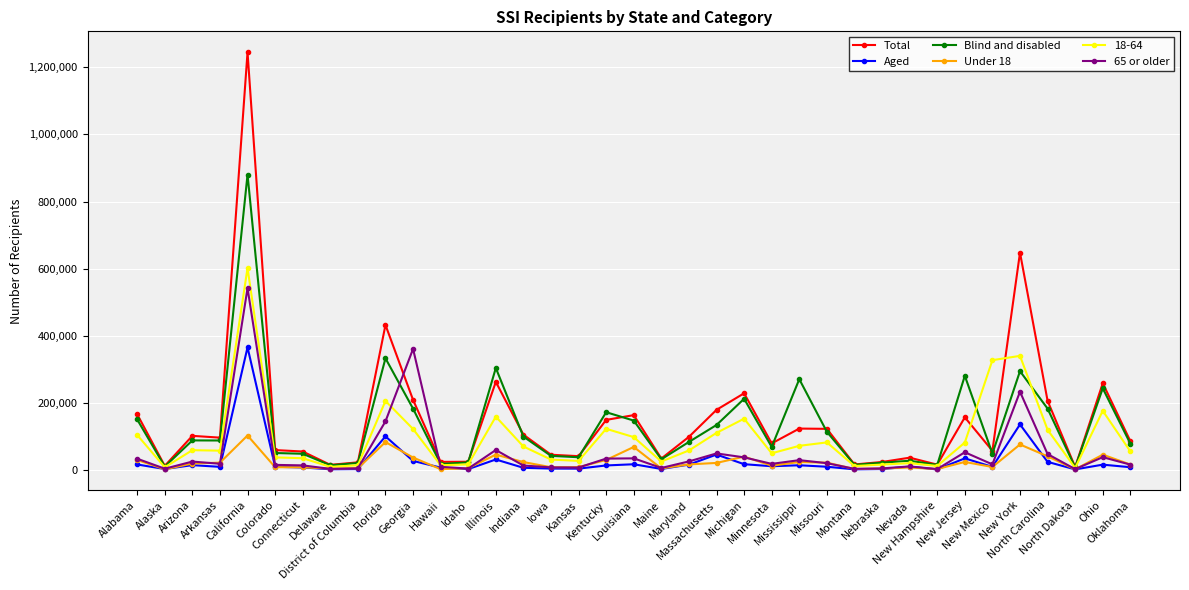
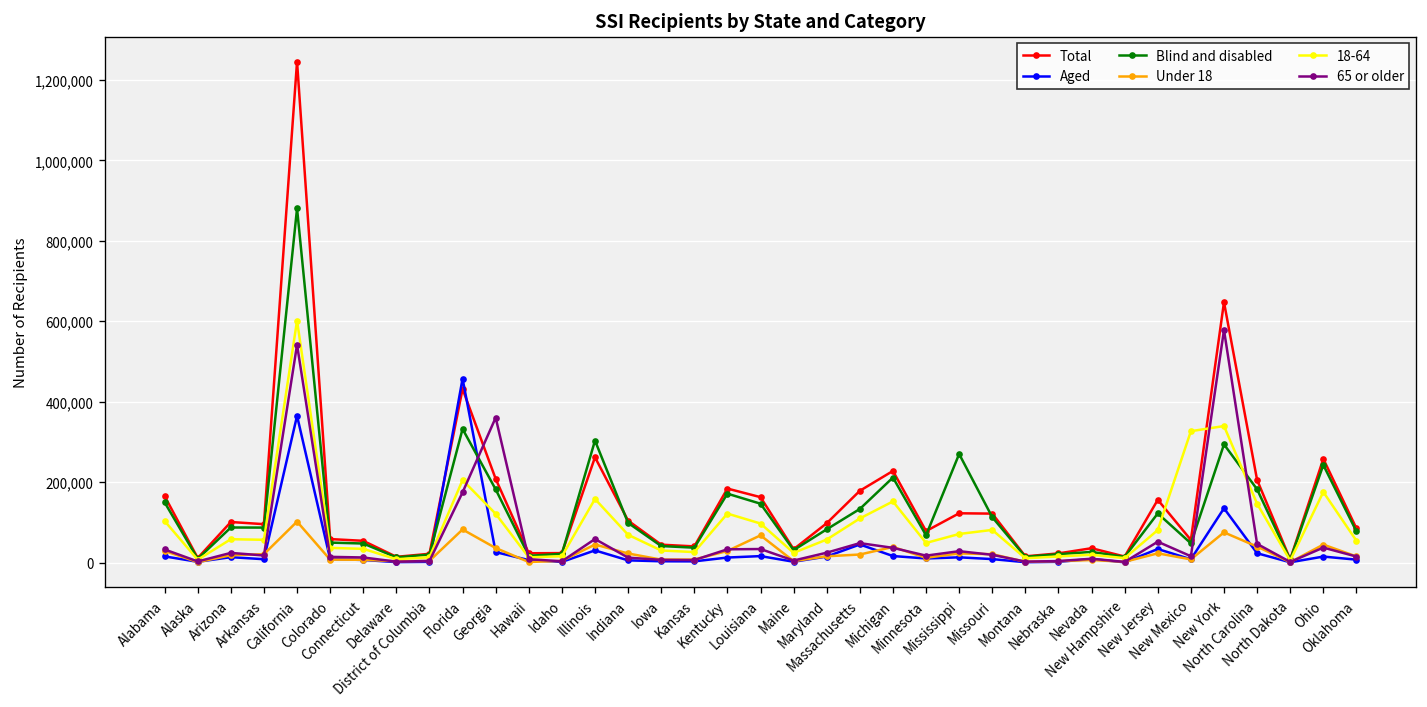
  {
    "Total": {
      "Alabama": "170,000",
      "Arizona": "100,000",
      "Arkansas": "100,000",
      "California": "1,250,000",
      "Colorado": "60,000",
      "Florida": "430,000",
      "Georgia": "210,000",
      "Illinois": "260,000",
-     "Kentucky": "150,000",
+     "Kentucky": "180,000",
      "Louisiana": "160,000",
      "Maryland": "100,000",
      "Massachusetts": "180,000",
      "Michigan": "230,000",
      "Minnesota": "80,000",
      "Mississippi": "120,000",
      "Missouri": "120,000",
      "Nevada": "40,000",
      "New Jersey": "160,000",
      "New Mexico": "60,000",
      "New York": "650,000",
      "North Carolina": "210,000",
      "Ohio": "260,000"
    },
    "Aged": {
      "Alabama": "20,000",
      "Arkansas": "10,000",
      "California": "360,000",
-     "Florida": "100,000",
+     "Florida": "460,000",
      "Georgia": "30,000",
      "Illinois": "30,000",
      "Kentucky": "10,000",
      "Louisiana": "20,000",
      "Michigan": "20,000",
      "Mississippi": "10,000",
      "Missouri": "10,000",
      "New Jersey": "30,000",
      "New York": "140,000",
      "North Carolina": "20,000",
      "Ohio": "20,000",
      "Oklahoma": "10,000"
    },
    "Blind and disabled": {
      "Alabama": "150,000",
      "Arizona": "90,000",
      "Arkansas": "90,000",
      "California": "880,000",
      "Colorado": "50,000",
      "Florida": "330,000",
      "Georgia": "180,000",
      "Illinois": "300,000",
      "Kentucky": "170,000",
      "Louisiana": "150,000",
      "Maryland": "80,000",
      "Massachusetts": "130,000",
      "Michigan": "210,000",
      "Minnesota": "70,000",
      "Mississippi": "270,000",
      "Missouri": "110,000",
-     "New Jersey": "280,000",
+     "New Jersey": "120,000",
      "New Mexico": "50,000",
      "New York": "290,000",
      "North Carolina": "180,000",
      "Ohio": "240,000"
    },
    "Under 18": {
      "California": "100,000",
      "Florida": "80,000",
      "Georgia": "40,000",
      "Illinois": "50,000",
      "Indiana": "20,000",
      "Louisiana": "70,000",
      "Massachusetts": "20,000",
      "New Jersey": "20,000",
      "New York": "80,000"
    },
    "18-64": {
      "Alabama": "100,000",
      "Arizona": "60,000",
      "Arkansas": "60,000",
      "California": "600,000",
      "Colorado": "40,000",
      "Connecticut": "30,000",
      "Florida": "210,000",
      "Georgia": "120,000",
      "Illinois": "160,000",
      "Indiana": "70,000",
      "Iowa": "30,000",
      "Kansas": "30,000",
      "Kentucky": "120,000",
      "Louisiana": "100,000",
      "Maryland": "60,000",
      "Massachusetts": "110,000",
      "Michigan": "150,000",
      "Minnesota": "50,000",
      "Mississippi": "70,000",
      "Missouri": "80,000",
      "New Jersey": "80,000",
      "New Mexico": "330,000",
      "New York": "340,000",
-     "North Carolina": "120,000",
+     "North Carolina": "150,000",
      "Ohio": "180,000",
      "Oklahoma": "50,000"
    },
    "65 or older": {
      "California": "540,000",
-     "Florida": "140,000",
+     "Florida": "170,000",
      "Georgia": "360,000",
      "Illinois": "60,000",
      "Louisiana": "30,000",
      "Maryland": "20,000",
      "New Jersey": "50,000",
-     "New York": "230,000"
+     "New York": "580,000"
    }
  }
